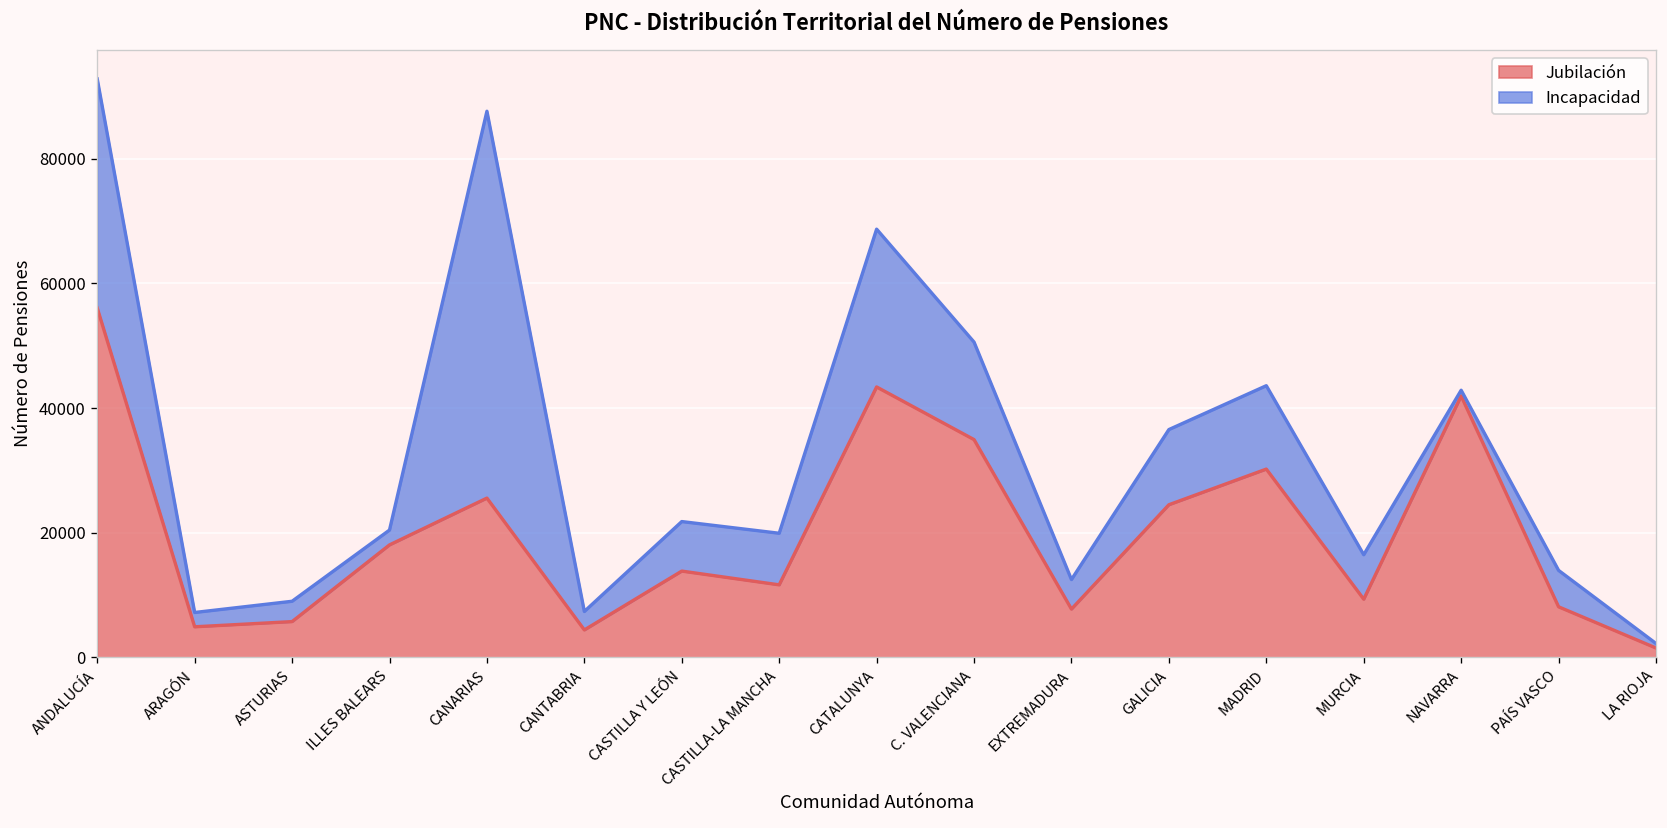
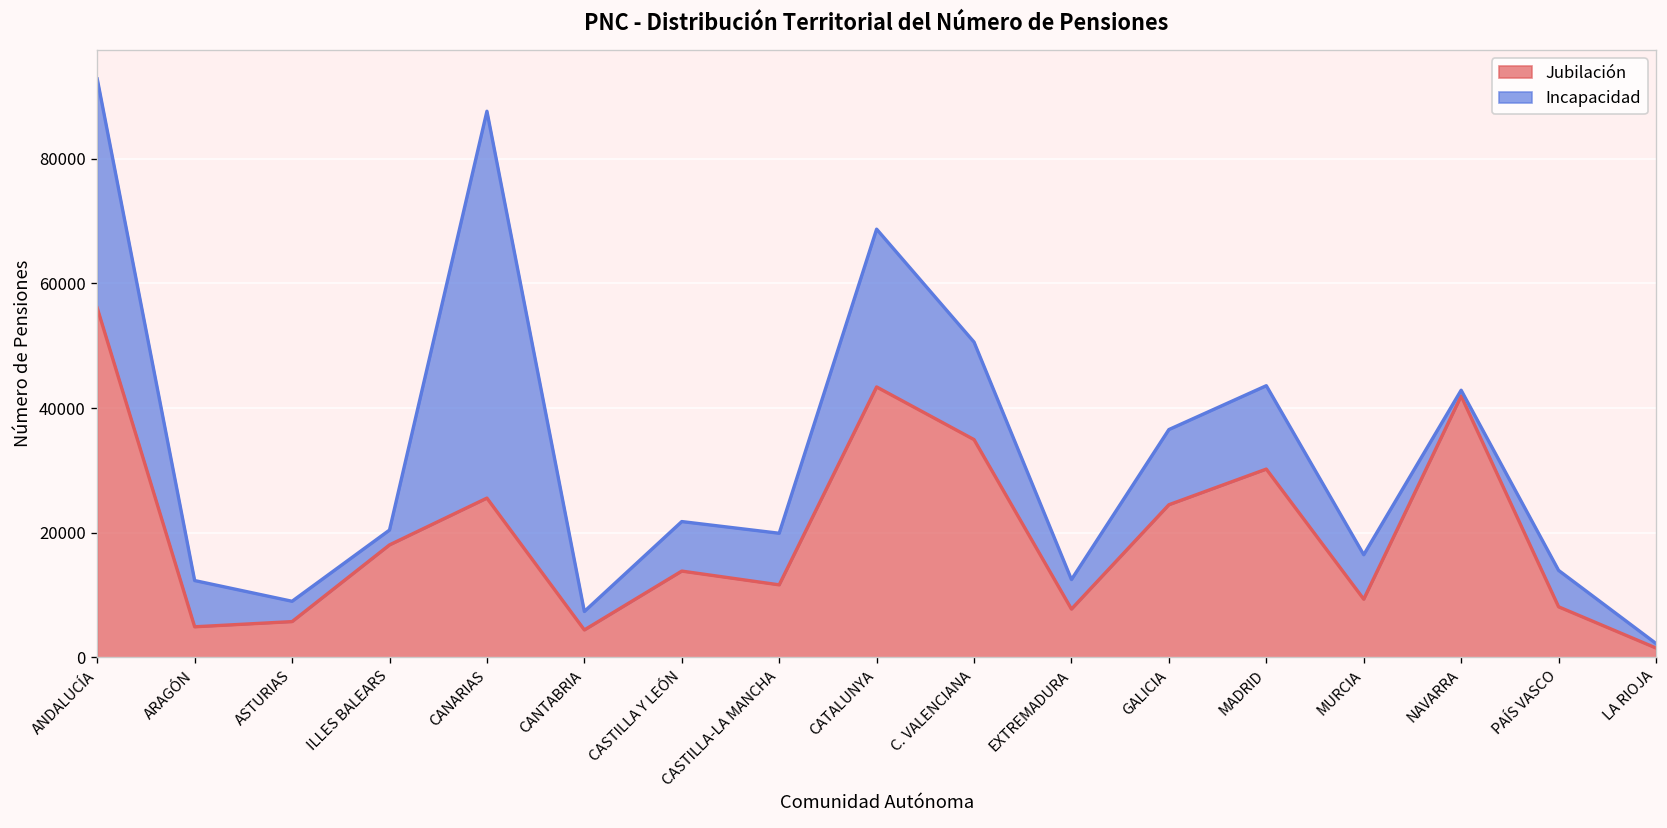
  {
    "Jubilación": {
      "ANDALUCÍA": 56000,
      "ARAGÓN": 5000,
      "ASTURIAS": 6000,
      "ILLES BALEARS": 18000,
      "CANARIAS": 26000,
      "CANTABRIA": 4000,
      "CASTILLA Y LEÓN": 14000,
      "CASTILLA-LA MANCHA": 12000,
      "CATALUNYA": 43000,
      "C. VALENCIANA": 35000,
      "EXTREMADURA": 8000,
      "GALICIA": 24000,
      "MADRID": 30000,
      "MURCIA": 9000,
      "NAVARRA": 42000,
      "PAÍS VASCO": 8000,
      "LA RIOJA": 2000
    },
    "Incapacidad": {
      "ANDALUCÍA": 37000,
-     "ARAGÓN": 2000,
+     "ARAGÓN": 7000,
      "ASTURIAS": 3000,
      "ILLES BALEARS": 2000,
      "CANARIAS": 62000,
      "CANTABRIA": 3000,
      "CASTILLA Y LEÓN": 8000,
      "CASTILLA-LA MANCHA": 8000,
      "CATALUNYA": 25000,
      "C. VALENCIANA": 16000,
      "EXTREMADURA": 5000,
      "GALICIA": 12000,
      "MADRID": 13000,
      "MURCIA": 7000,
      "NAVARRA": 1000,
      "PAÍS VASCO": 6000,
      "LA RIOJA": 1000
    }
  }
